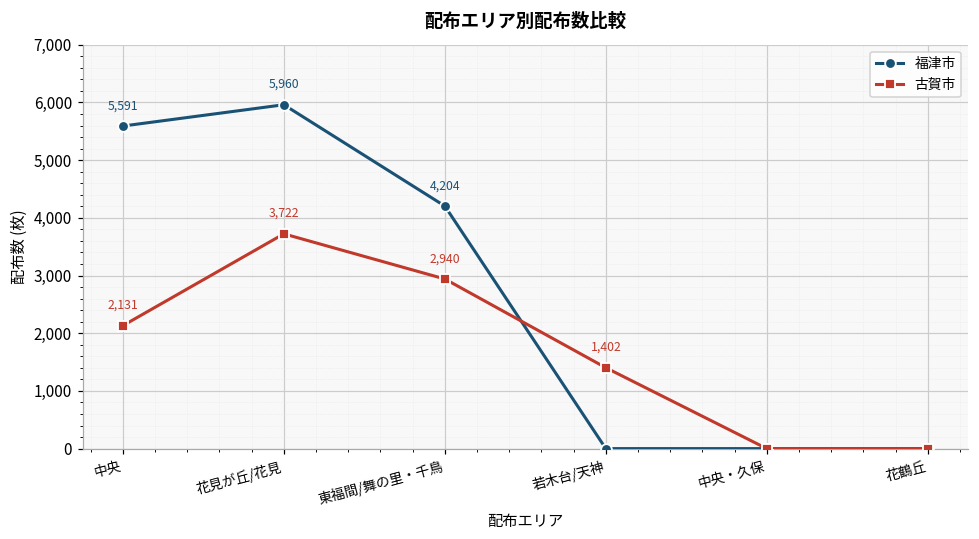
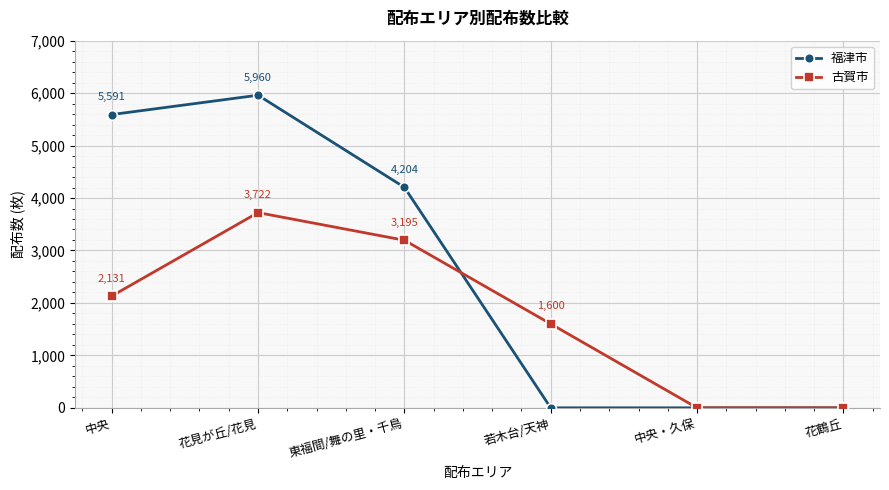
  {
    "福津市": {
      "中央": "5,591",
      "花見が丘/花見": "5,960",
      "東福間/舞の里・千鳥": "4,204"
    },
    "古賀市": {
      "中央": "2,131",
      "花見が丘/花見": "3,722",
-     "東福間/舞の里・千鳥": "2,940",
-     "若木台/天神": "1,402"
+     "東福間/舞の里・千鳥": "3,195",
+     "若木台/天神": "1,600"
    }
  }
